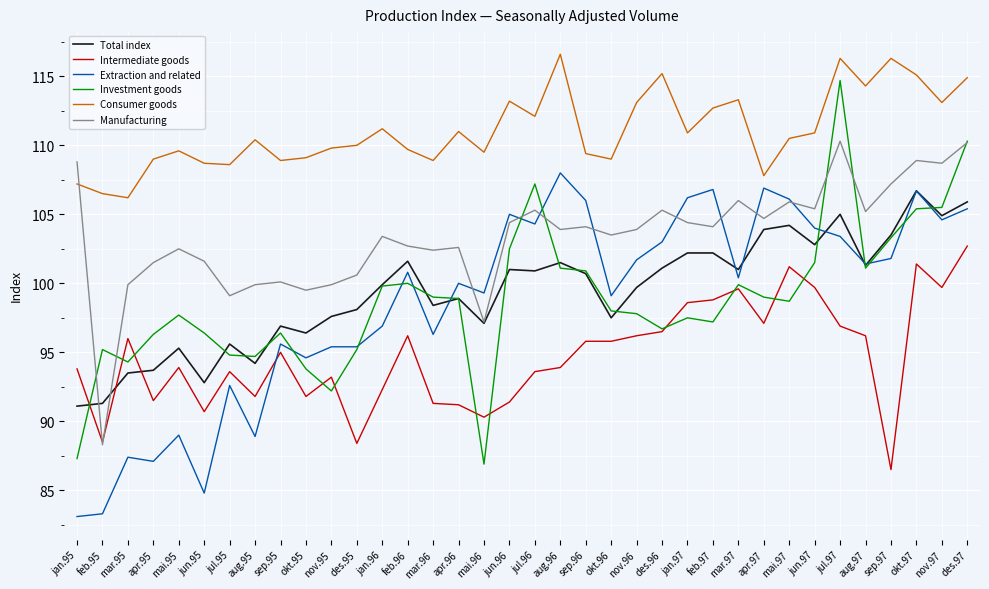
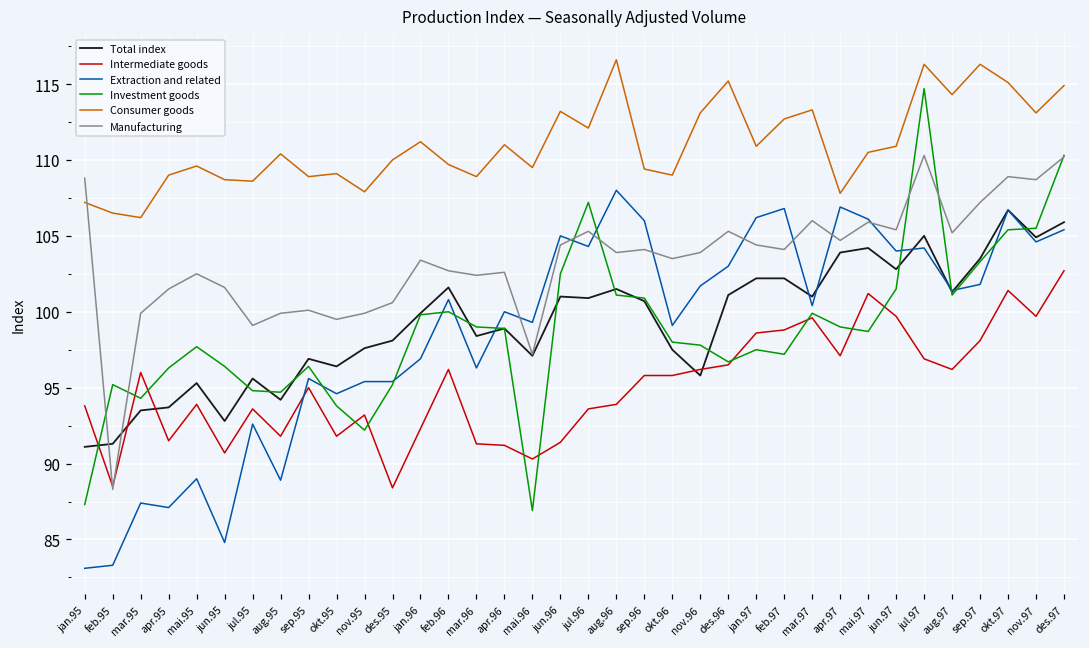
  {
    "Total index": {
      "jan.95": 91.1,
      "feb.95": 91.3,
      "mar.95": 93.5,
      "apr.95": 93.7,
      "mai.95": 95.3,
      "jun.95": 92.8,
      "jul.95": 95.6,
      "aug.95": 94.2,
      "sep.95": 96.9,
      "okt.95": 96.4,
      "nov.95": 97.6,
      "des.95": 98.1,
      "feb.96": 101.6,
      "mar.96": 98.4,
      "jun.96": 101.0,
      "jul.96": 100.9,
      "aug.96": 101.5,
      "sep.96": 100.7,
      "okt.96": 97.5,
-     "nov.96": 99.7,
+     "nov.96": 95.8,
      "des.96": 101.1,
      "jan.97": 102.2,
      "feb.97": 102.2,
      "mar.97": 101.0,
      "apr.97": 103.9,
      "mai.97": 104.2,
      "jun.97": 102.8,
      "jul.97": 105.0,
      "sep.97": 103.5,
      "nov.97": 104.9,
      "des.97": 105.9
    },
    "Intermediate goods": {
      "jan.95": 93.8,
      "feb.95": 88.5,
      "mar.95": 96.0,
      "apr.95": 91.5,
      "mai.95": 93.9,
      "jun.95": 90.7,
      "jul.95": 93.6,
      "aug.95": 91.8,
      "sep.95": 95.0,
      "okt.95": 91.8,
      "nov.95": 93.2,
      "des.95": 88.4,
      "jan.96": 92.3,
      "feb.96": 96.2,
      "mar.96": 91.3,
      "apr.96": 91.2,
      "mai.96": 90.3,
      "jun.96": 91.4,
      "jul.96": 93.6,
      "aug.96": 93.9,
      "sep.96": 95.8,
      "okt.96": 95.8,
      "nov.96": 96.2,
      "des.96": 96.5,
      "jan.97": 98.6,
      "feb.97": 98.8,
      "mar.97": 99.6,
      "apr.97": 97.1,
      "mai.97": 101.2,
      "jun.97": 99.7,
      "jul.97": 96.9,
      "aug.97": 96.2,
-     "sep.97": 86.5,
+     "sep.97": 98.1,
      "okt.97": 101.4,
      "nov.97": 99.7,
      "des.97": 102.7
    },
    "Extraction and related": {
      "jan.95": 83.1,
      "feb.95": 83.3,
      "mar.95": 87.4,
      "apr.95": 87.1,
      "mai.95": 89.0,
      "jun.95": 84.8,
      "jul.95": 92.6,
      "aug.95": 88.9,
      "sep.95": 95.6,
      "okt.95": 94.6,
      "nov.95": 95.4,
      "des.95": 95.4,
      "jan.96": 96.9,
      "feb.96": 100.8,
      "mar.96": 96.3,
      "apr.96": 100.0,
      "mai.96": 99.3,
      "jun.96": 105.0,
      "jul.96": 104.3,
      "aug.96": 108.0,
      "sep.96": 106.0,
      "okt.96": 99.1,
      "nov.96": 101.7,
      "des.96": 103.0,
      "jan.97": 106.2,
      "feb.97": 106.8,
      "mar.97": 100.4,
      "apr.97": 106.9,
      "mai.97": 106.1,
      "jun.97": 104.0,
-     "jul.97": 103.4,
+     "jul.97": 104.2,
      "sep.97": 101.8,
      "nov.97": 104.6,
      "des.97": 105.4
    },
    "Consumer goods": {
      "jan.95": 107.2,
      "feb.95": 106.5,
      "mar.95": 106.2,
      "apr.95": 109.0,
      "mai.95": 109.6,
      "jun.95": 108.7,
      "jul.95": 108.6,
      "aug.95": 110.4,
      "sep.95": 108.9,
      "okt.95": 109.1,
-     "nov.95": 109.8,
+     "nov.95": 107.9,
      "des.95": 110.0,
      "jan.96": 111.2,
      "feb.96": 109.7,
      "mar.96": 108.9,
      "apr.96": 111.0,
      "mai.96": 109.5,
      "jun.96": 113.2,
      "jul.96": 112.1,
      "aug.96": 116.6,
      "sep.96": 109.4,
      "okt.96": 109.0,
      "nov.96": 113.1,
      "des.96": 115.2,
      "jan.97": 110.9,
      "feb.97": 112.7,
      "mar.97": 113.3,
      "apr.97": 107.8,
      "mai.97": 110.5,
      "jun.97": 110.9,
      "jul.97": 116.3,
      "aug.97": 114.3,
      "sep.97": 116.3,
      "okt.97": 115.1,
      "nov.97": 113.1,
      "des.97": 114.9
    }
  }
